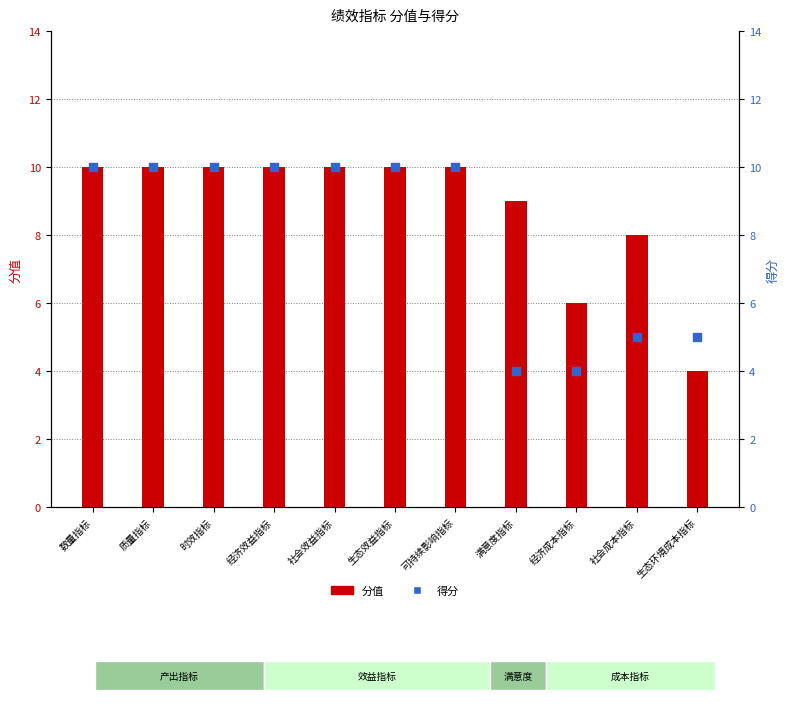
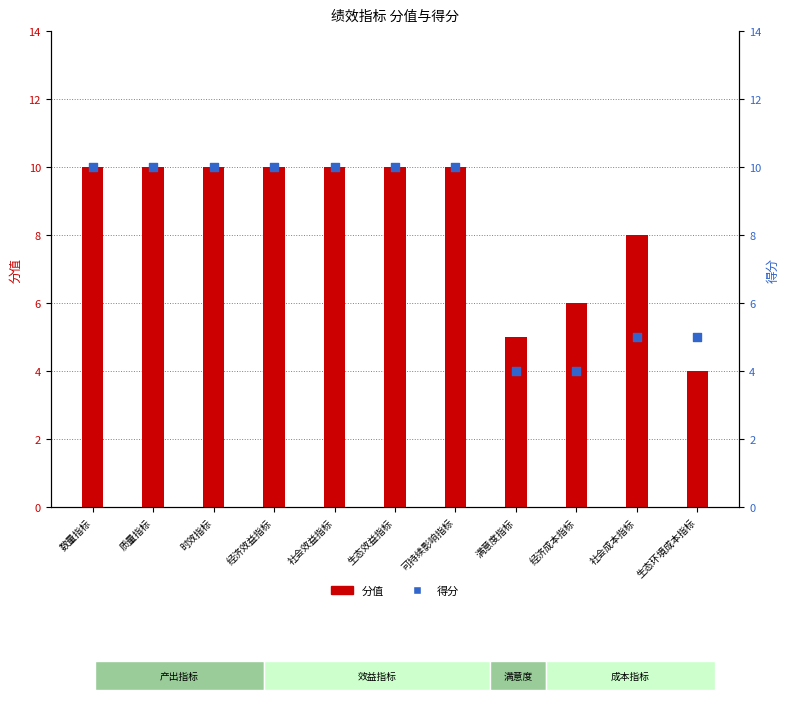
  {
    "分值": {
      "数量指标": 10,
      "质量指标": 10,
      "时效指标": 10,
      "经济效益指标": 10,
      "社会效益指标": 10,
      "生态效益指标": 10,
      "可持续影响指标": 10,
-     "满意度指标": 9,
+     "满意度指标": 5,
      "经济成本指标": 6,
      "社会成本指标": 8,
      "生态环境成本指标": 4
    }
  }
